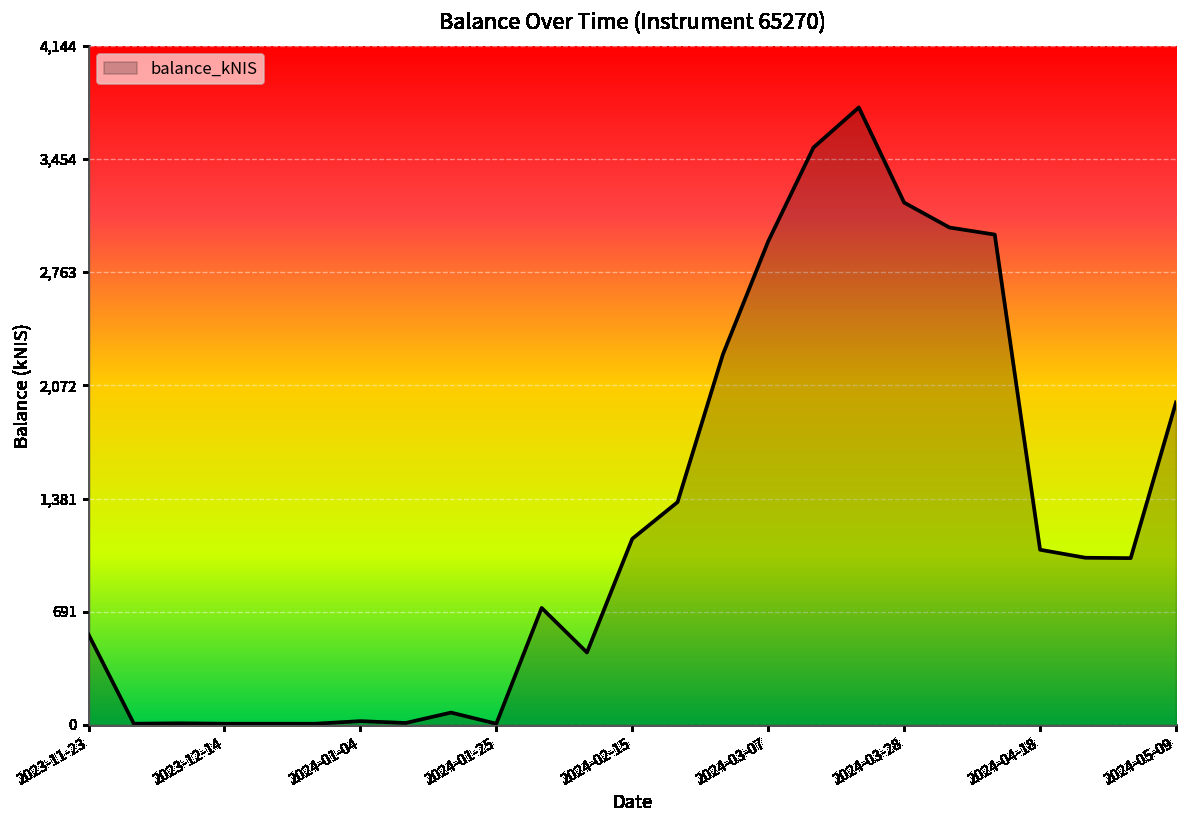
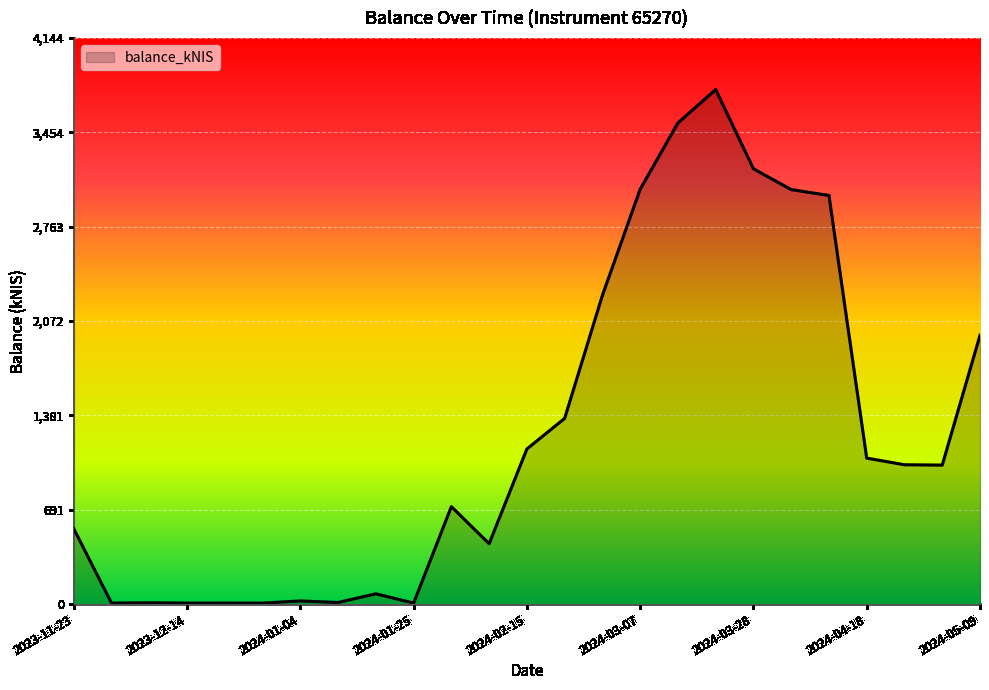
  {
    "2023-11-23": "550",
    "2023-12-14": "10",
    "2024-01-04": "20",
    "2024-01-25": "10",
    "2024-02-15": "1,140",
-   "2024-03-07": "2,950",
+   "2024-03-07": "3,040",
    "2024-03-28": "3,190",
    "2024-04-18": "1,070",
    "2024-05-09": "1,970"
  }
